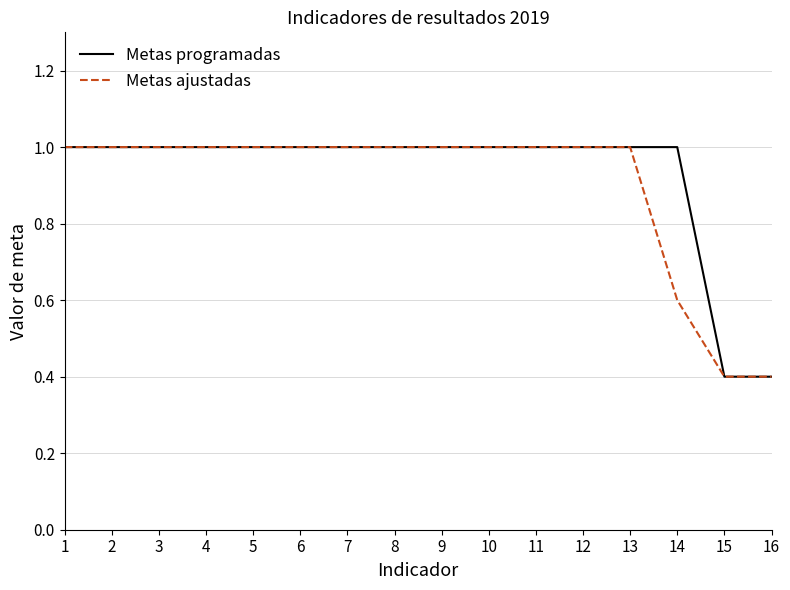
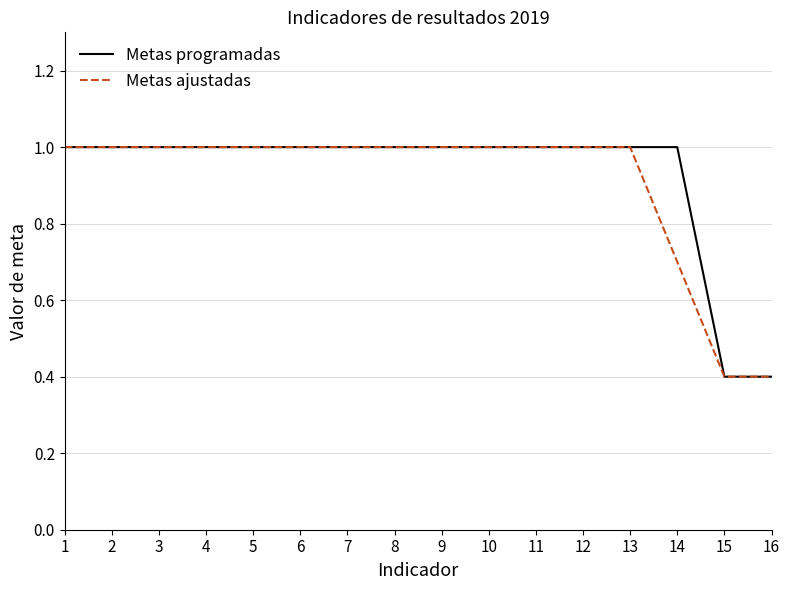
  {
    "Metas programadas": {
      "14": 1.0
    },
    "Metas ajustadas": {
-     "14": 0.6
+     "14": 0.7
    }
  }
